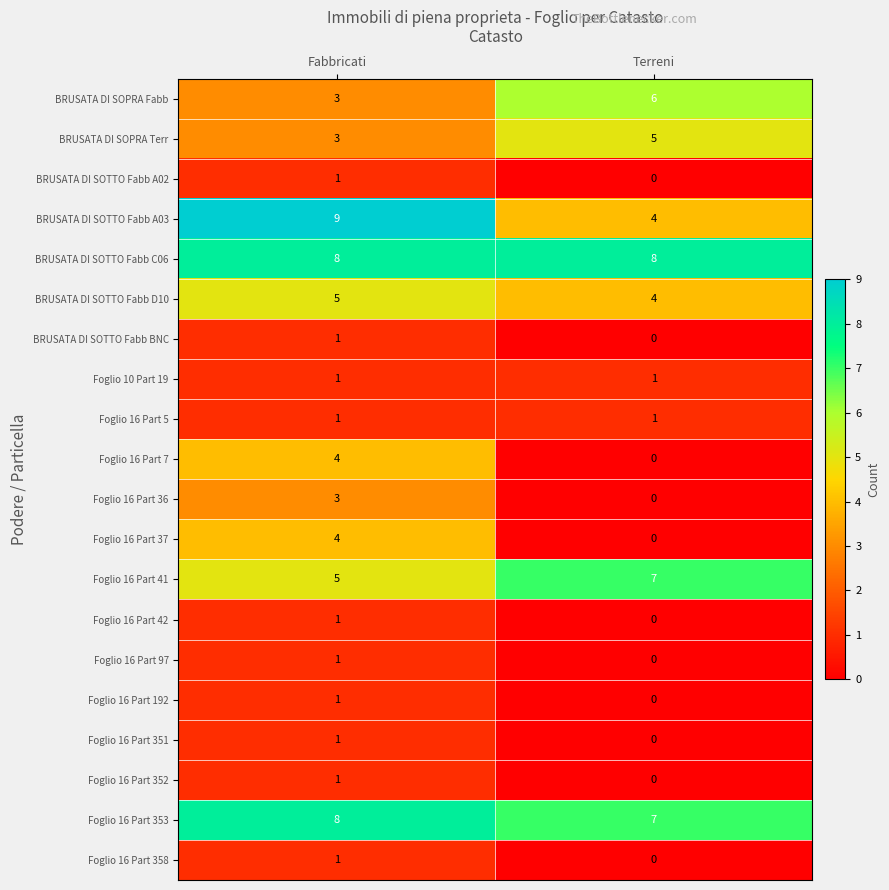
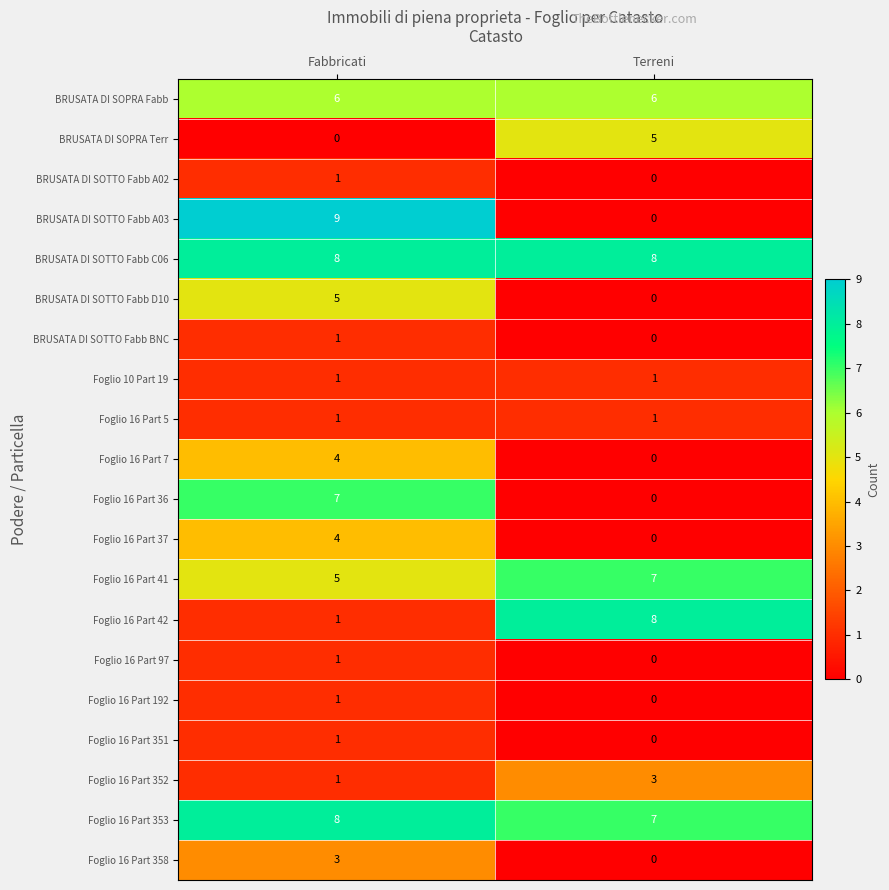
  {
    "BRUSATA DI SOPRA Fabb": {
-     "Fabbricati": 3,
+     "Fabbricati": 6,
      "Terreni": 6
    },
    "BRUSATA DI SOPRA Terr": {
-     "Fabbricati": 3,
+     "Fabbricati": 0,
      "Terreni": 5
    },
    "BRUSATA DI SOTTO Fabb A02": {
      "Fabbricati": 1,
      "Terreni": 0
    },
    "BRUSATA DI SOTTO Fabb A03": {
      "Fabbricati": 9,
-     "Terreni": 4
+     "Terreni": 0
    },
    "BRUSATA DI SOTTO Fabb C06": {
      "Fabbricati": 8,
      "Terreni": 8
    },
    "BRUSATA DI SOTTO Fabb D10": {
      "Fabbricati": 5,
-     "Terreni": 4
+     "Terreni": 0
    },
    "BRUSATA DI SOTTO Fabb BNC": {
      "Fabbricati": 1,
      "Terreni": 0
    },
    "Foglio 10 Part 19": {
      "Fabbricati": 1,
      "Terreni": 1
    },
    "Foglio 16 Part 5": {
      "Fabbricati": 1,
      "Terreni": 1
    },
    "Foglio 16 Part 7": {
      "Fabbricati": 4,
      "Terreni": 0
    },
    "Foglio 16 Part 36": {
-     "Fabbricati": 3,
+     "Fabbricati": 7,
      "Terreni": 0
    },
    "Foglio 16 Part 37": {
      "Fabbricati": 4,
      "Terreni": 0
    },
    "Foglio 16 Part 41": {
      "Fabbricati": 5,
      "Terreni": 7
    },
    "Foglio 16 Part 42": {
      "Fabbricati": 1,
-     "Terreni": 0
+     "Terreni": 8
    },
    "Foglio 16 Part 97": {
      "Fabbricati": 1,
      "Terreni": 0
    },
    "Foglio 16 Part 192": {
      "Fabbricati": 1,
      "Terreni": 0
    },
    "Foglio 16 Part 351": {
      "Fabbricati": 1,
      "Terreni": 0
    },
    "Foglio 16 Part 352": {
      "Fabbricati": 1,
-     "Terreni": 0
+     "Terreni": 3
    },
    "Foglio 16 Part 353": {
      "Fabbricati": 8,
      "Terreni": 7
    },
    "Foglio 16 Part 358": {
-     "Fabbricati": 1,
+     "Fabbricati": 3,
      "Terreni": 0
    }
  }
